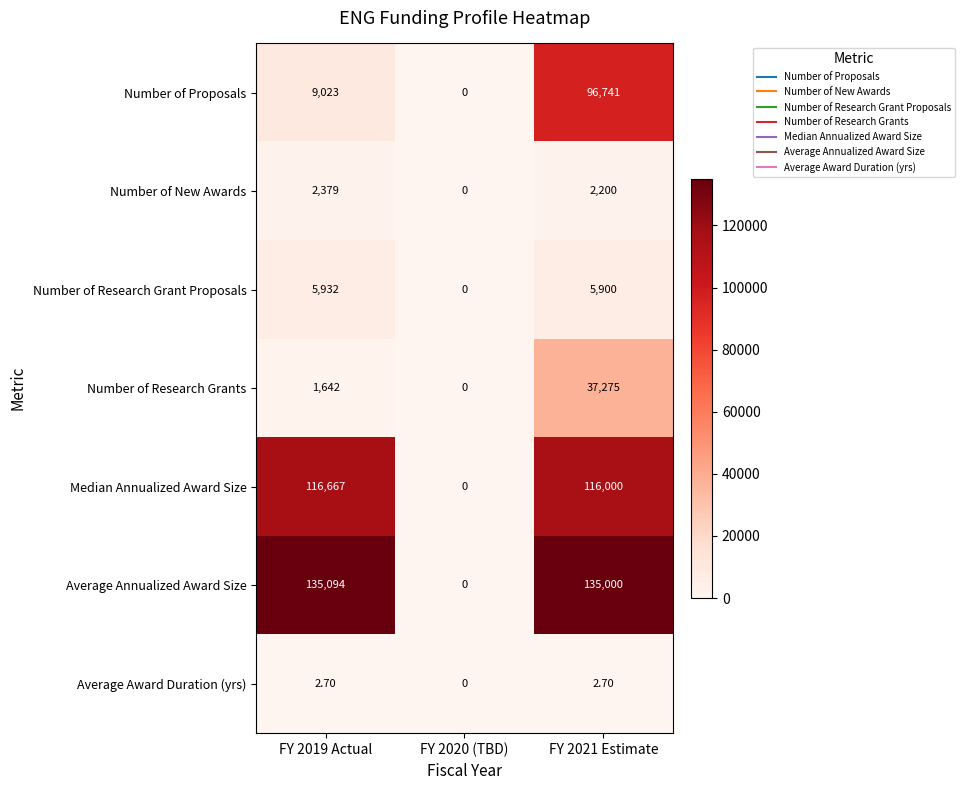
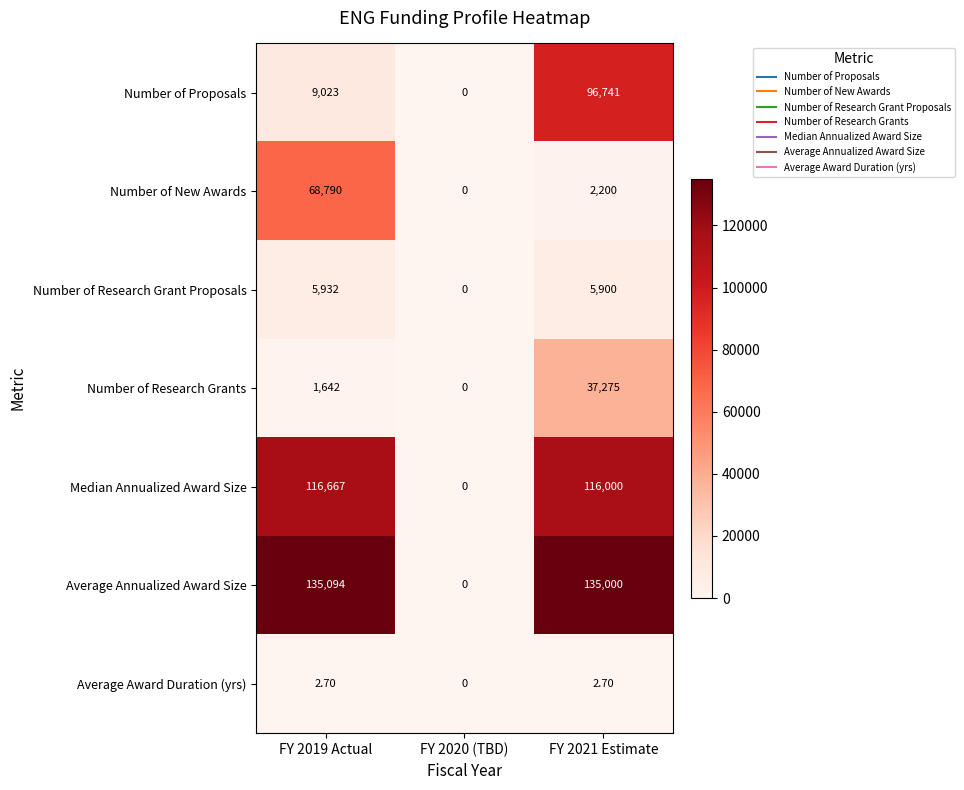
  {
    "Number of Proposals": {
      "FY 2019 Actual": "9,023",
      "FY 2020 (TBD)": "0",
      "FY 2021 Estimate": "96,741"
    },
    "Number of New Awards": {
-     "FY 2019 Actual": "2,379",
+     "FY 2019 Actual": "68,790",
      "FY 2020 (TBD)": "0",
      "FY 2021 Estimate": "2,200"
    },
    "Number of Research Grant Proposals": {
      "FY 2019 Actual": "5,932",
      "FY 2020 (TBD)": "0",
      "FY 2021 Estimate": "5,900"
    },
    "Number of Research Grants": {
      "FY 2019 Actual": "1,642",
      "FY 2020 (TBD)": "0",
      "FY 2021 Estimate": "37,275"
    },
    "Median Annualized Award Size": {
      "FY 2019 Actual": "116,667",
      "FY 2020 (TBD)": "0",
      "FY 2021 Estimate": "116,000"
    },
    "Average Annualized Award Size": {
      "FY 2019 Actual": "135,094",
      "FY 2020 (TBD)": "0",
      "FY 2021 Estimate": "135,000"
    },
    "Average Award Duration (yrs)": {
      "FY 2019 Actual": "2.70",
      "FY 2020 (TBD)": "0",
      "FY 2021 Estimate": "2.70"
    }
  }
